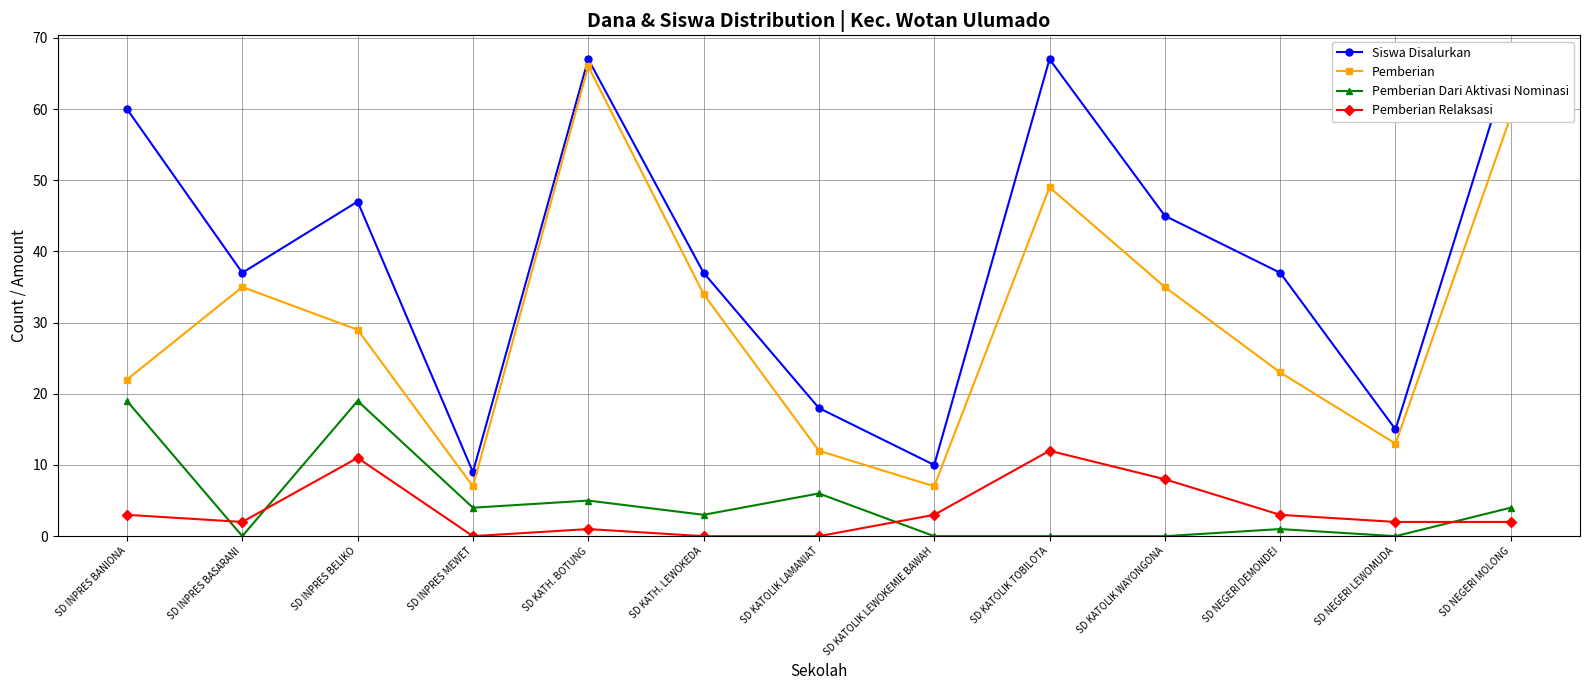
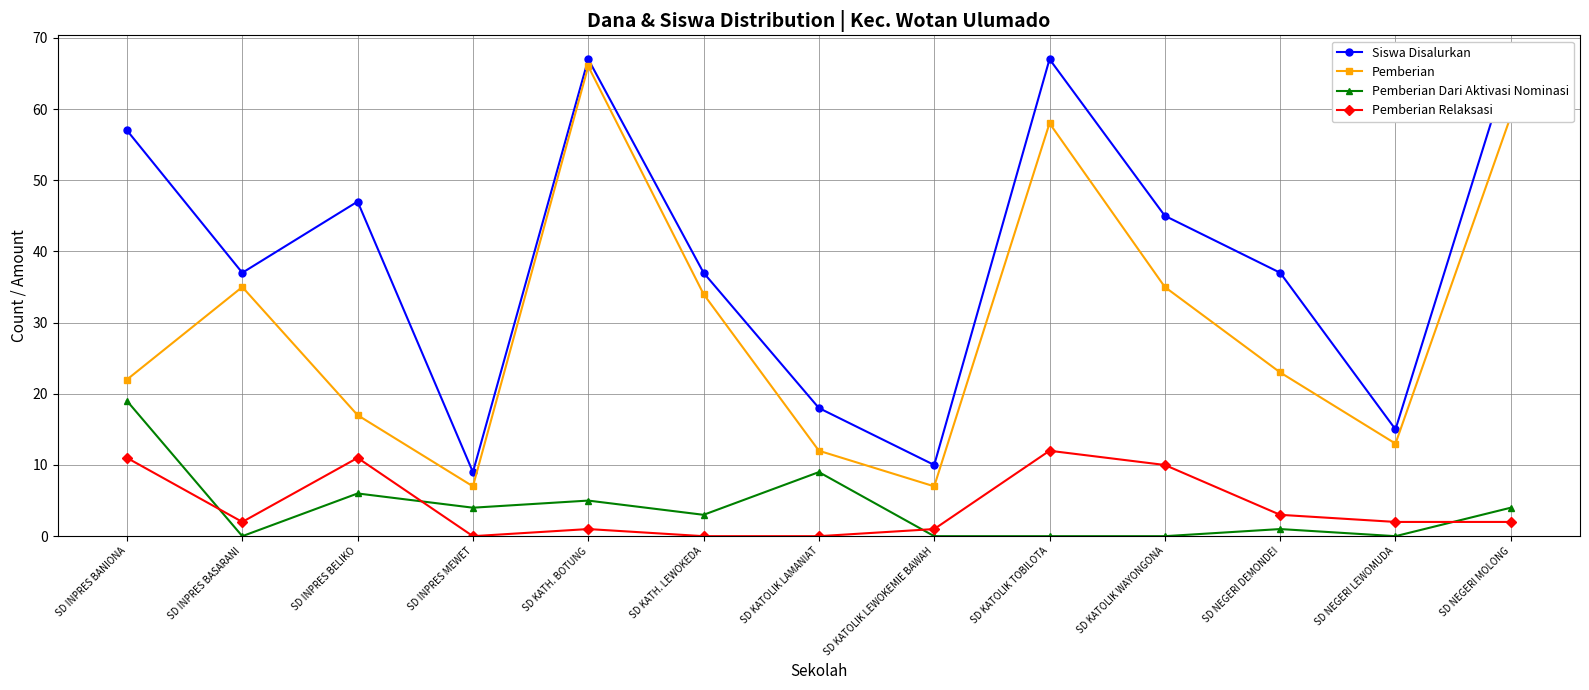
  {
    "Siswa Disalurkan": {
-     "SD INPRES BANIONA": 60,
+     "SD INPRES BANIONA": 57,
      "SD INPRES BASARANI": 37,
      "SD INPRES BELIKO": 47,
      "SD INPRES MEWET": 9,
      "SD KATH. BOTUNG": 67,
      "SD KATH. LEWOKEDA": 37,
      "SD KATOLIK LAMANIAT": 18,
      "SD KATOLIK LEWOKEMIE BAWAH": 10,
      "SD KATOLIK TOBILOTA": 67,
      "SD KATOLIK WAYONGONA": 45,
      "SD NEGERI DEMONDEI": 37,
      "SD NEGERI LEWOMUDA": 15
    },
    "Pemberian": {
      "SD INPRES BANIONA": 22,
      "SD INPRES BASARANI": 35,
-     "SD INPRES BELIKO": 29,
+     "SD INPRES BELIKO": 17,
      "SD INPRES MEWET": 7,
      "SD KATH. BOTUNG": 66,
      "SD KATH. LEWOKEDA": 34,
      "SD KATOLIK LAMANIAT": 12,
      "SD KATOLIK LEWOKEMIE BAWAH": 7,
-     "SD KATOLIK TOBILOTA": 49,
+     "SD KATOLIK TOBILOTA": 58,
      "SD KATOLIK WAYONGONA": 35,
      "SD NEGERI DEMONDEI": 23,
      "SD NEGERI LEWOMUDA": 13
    },
    "Pemberian Dari Aktivasi Nominasi": {
      "SD INPRES BANIONA": 19,
      "SD INPRES BASARANI": 0,
-     "SD INPRES BELIKO": 19,
+     "SD INPRES BELIKO": 6,
      "SD INPRES MEWET": 4,
      "SD KATH. BOTUNG": 5,
      "SD KATH. LEWOKEDA": 3,
-     "SD KATOLIK LAMANIAT": 6,
+     "SD KATOLIK LAMANIAT": 9,
      "SD KATOLIK LEWOKEMIE BAWAH": 0,
      "SD KATOLIK TOBILOTA": 0,
      "SD KATOLIK WAYONGONA": 0,
      "SD NEGERI DEMONDEI": 1,
      "SD NEGERI LEWOMUDA": 0,
      "SD NEGERI MOLONG": 4
    },
    "Pemberian Relaksasi": {
-     "SD INPRES BANIONA": 3,
+     "SD INPRES BANIONA": 11,
      "SD INPRES BASARANI": 2,
      "SD INPRES BELIKO": 11,
      "SD INPRES MEWET": 0,
      "SD KATH. BOTUNG": 1,
      "SD KATH. LEWOKEDA": 0,
      "SD KATOLIK LAMANIAT": 0,
-     "SD KATOLIK LEWOKEMIE BAWAH": 3,
+     "SD KATOLIK LEWOKEMIE BAWAH": 1,
      "SD KATOLIK TOBILOTA": 12,
-     "SD KATOLIK WAYONGONA": 8,
+     "SD KATOLIK WAYONGONA": 10,
      "SD NEGERI DEMONDEI": 3,
      "SD NEGERI LEWOMUDA": 2,
      "SD NEGERI MOLONG": 2
    }
  }
